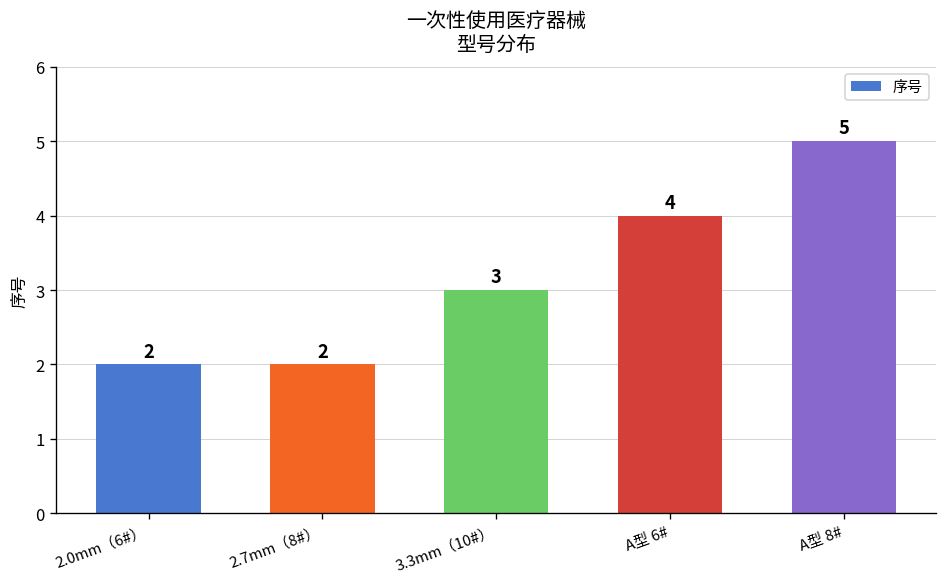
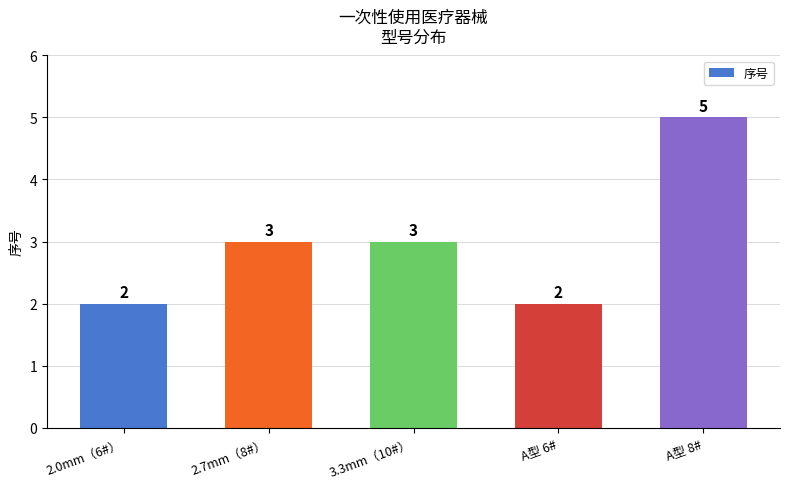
  {
    "2.0mm（6#）": 2,
-   "2.7mm（8#）": 2,
+   "2.7mm（8#）": 3,
    "3.3mm（10#）": 3,
-   "A型 6#": 4,
+   "A型 6#": 2,
    "A型 8#": 5
  }
